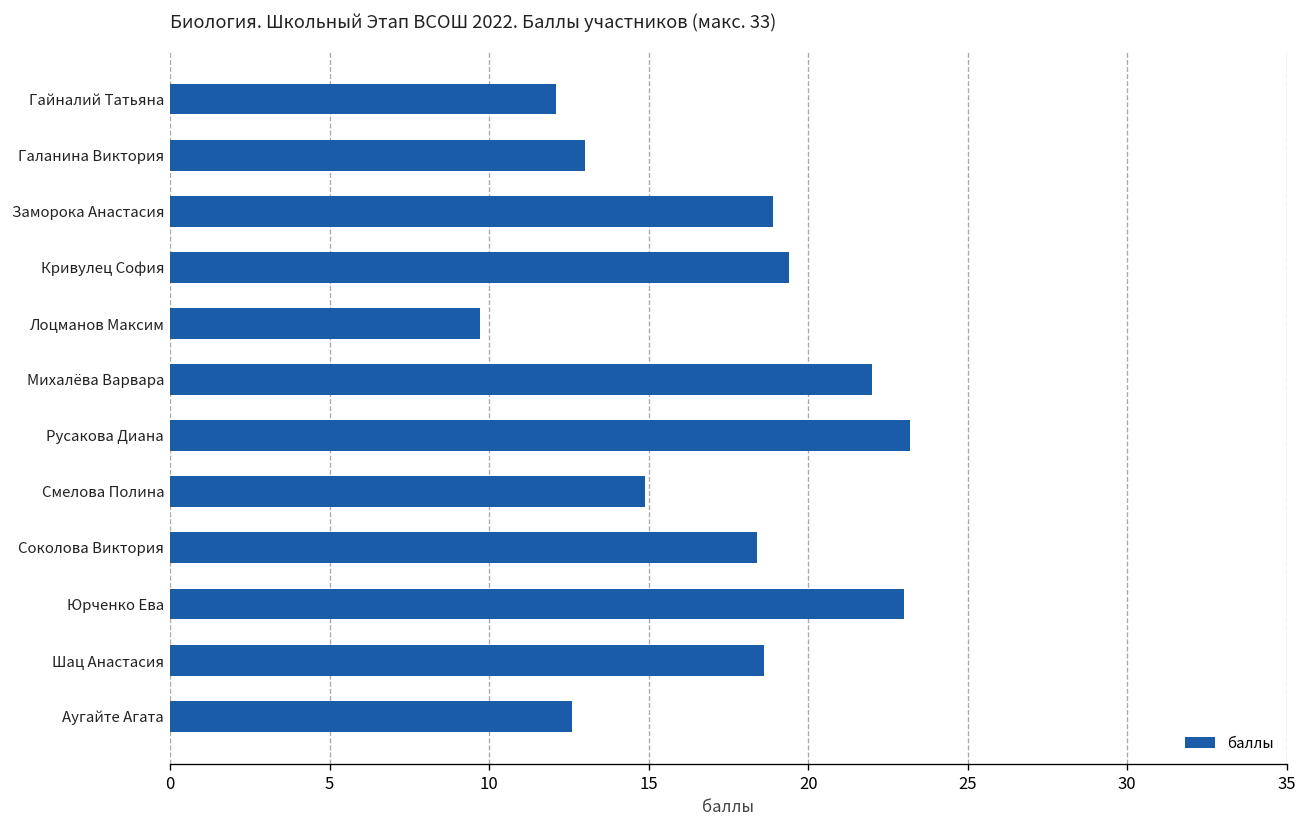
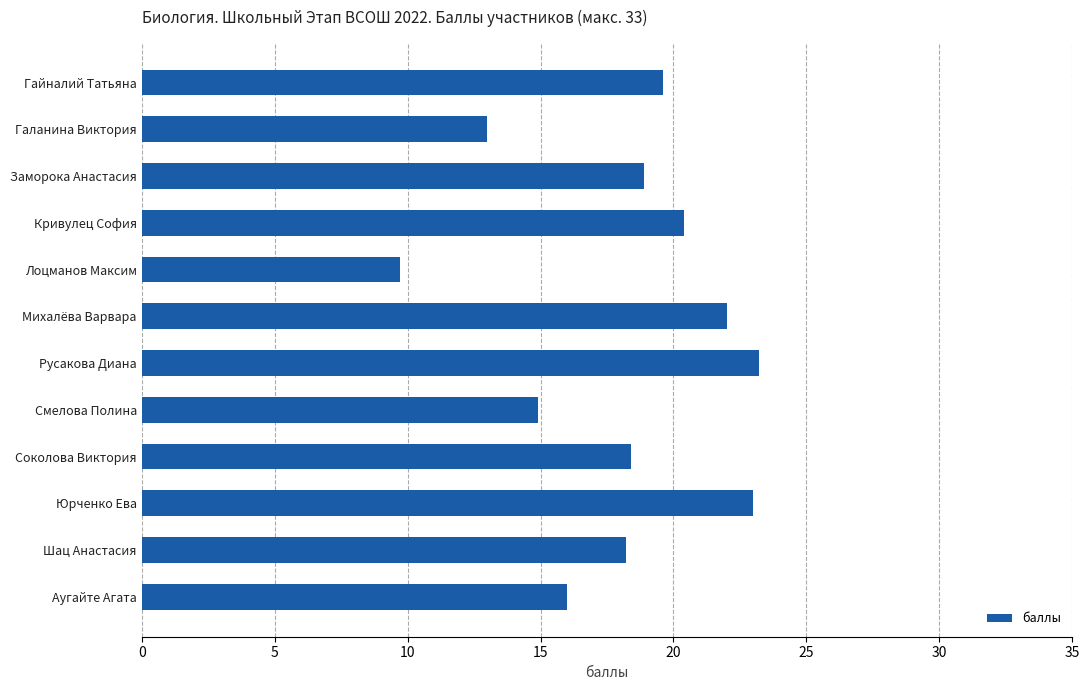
  {
-   "Гайналий Татьяна": 12.1,
+   "Гайналий Татьяна": 19.6,
    "Галанина Виктория": 13.0,
    "Заморока Анастасия": 18.9,
-   "Кривулец София": 19.4,
+   "Кривулец София": 20.4,
    "Лоцманов Максим": 9.7,
    "Михалёва Варвара": 22.0,
    "Русакова Диана": 23.2,
    "Смелова Полина": 14.9,
    "Соколова Виктория": 18.4,
    "Юрченко Ева": 23.0,
-   "Шац Анастасия": 18.6,
-   "Аугайте Агата": 12.6
+   "Шац Анастасия": 18.2,
+   "Аугайте Агата": 16.0
  }
